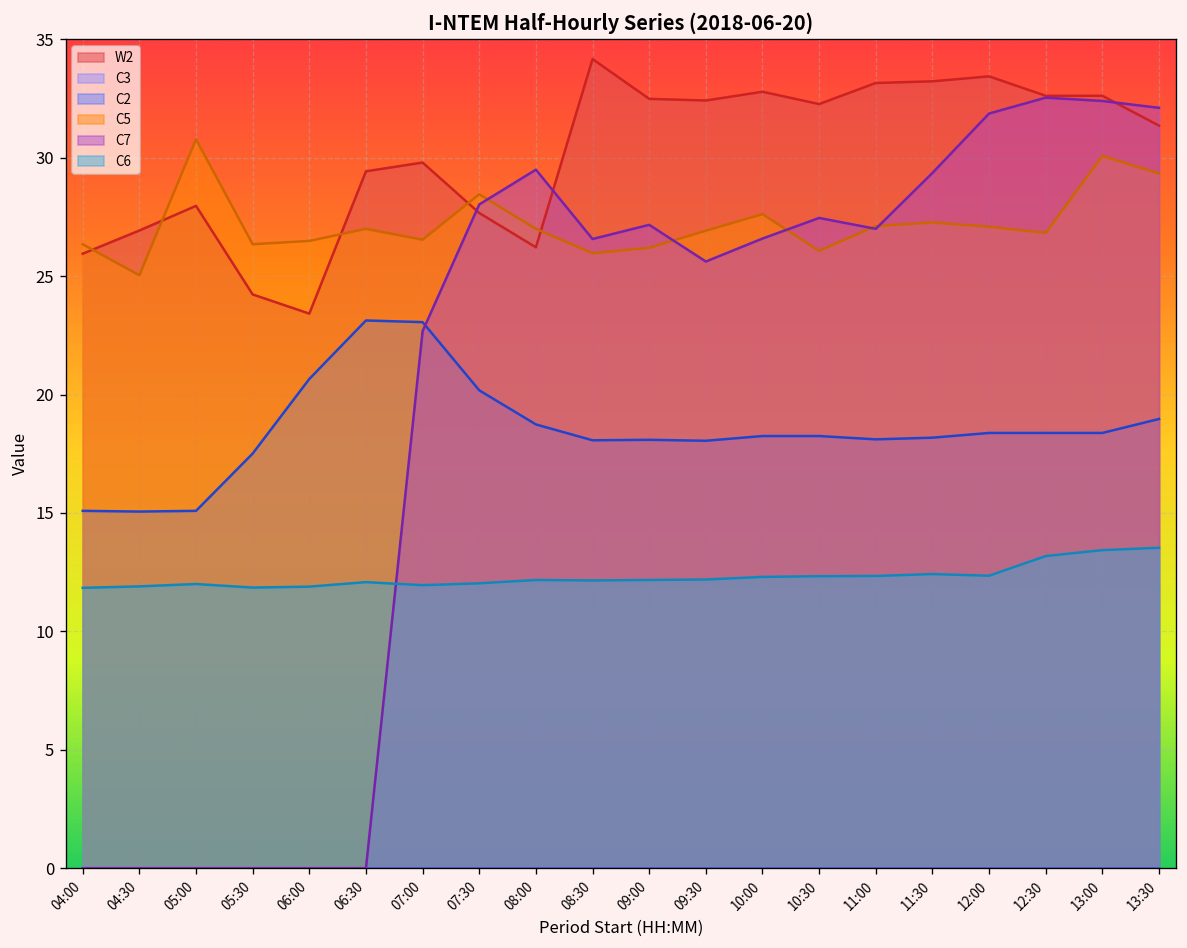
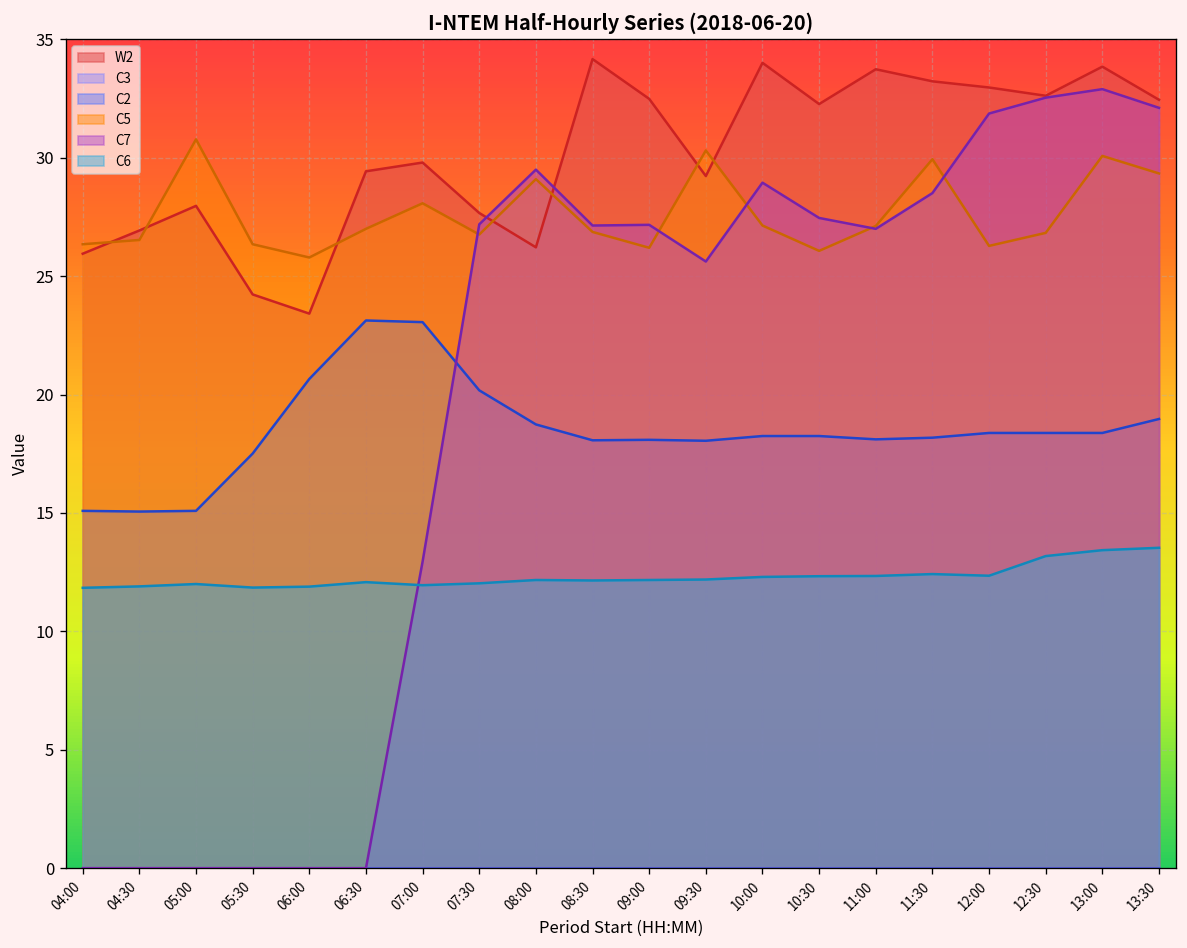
  {
    "W2": {
      "04:00": 26.0,
      "04:30": 26.9,
      "05:00": 28.0,
      "05:30": 24.2,
      "06:00": 23.4,
      "06:30": 29.4,
      "07:00": 29.8,
      "07:30": 27.7,
      "08:00": 26.2,
      "08:30": 34.2,
      "09:00": 32.5,
-     "09:30": 32.4,
-     "10:00": 32.8,
+     "09:30": 29.2,
+     "10:00": 34.0,
      "10:30": 32.3,
-     "11:00": 33.2,
+     "11:00": 33.7,
      "11:30": 33.2,
-     "12:00": 33.4,
-     "13:00": 32.6,
-     "13:30": 31.4
+     "12:00": 33.0,
+     "13:00": 33.9,
+     "13:30": 32.5
    },
    "C5": {
      "04:00": 26.4,
-     "04:30": 25.0,
+     "04:30": 26.5,
      "05:00": 30.8,
      "05:30": 26.4,
-     "06:00": 26.5,
+     "06:00": 25.8,
      "06:30": 27.0,
-     "07:00": 26.5,
-     "07:30": 28.5,
-     "08:00": 27.0,
-     "08:30": 26.0,
+     "07:00": 28.1,
+     "07:30": 26.8,
+     "08:00": 29.1,
+     "08:30": 26.9,
      "09:00": 26.2,
-     "09:30": 26.9,
-     "10:00": 27.6,
+     "09:30": 30.3,
+     "10:00": 27.1,
      "10:30": 26.1,
-     "11:30": 27.3,
-     "12:00": 27.1,
+     "11:30": 29.9,
+     "12:00": 26.3,
      "12:30": 26.8,
      "13:00": 30.1,
      "13:30": 29.3
    },
    "C7": {
-     "07:00": 22.7,
-     "07:30": 28.0,
+     "07:00": 13.0,
+     "07:30": 27.2,
      "08:00": 29.5,
-     "08:30": 26.6,
+     "08:30": 27.1,
      "09:00": 27.2,
      "09:30": 25.6,
-     "10:00": 26.6,
+     "10:00": 29.0,
      "10:30": 27.5,
-     "11:30": 29.4,
+     "11:30": 28.5,
      "12:00": 31.9,
-     "13:00": 32.4,
+     "13:00": 32.9,
      "13:30": 32.1
    }
  }
